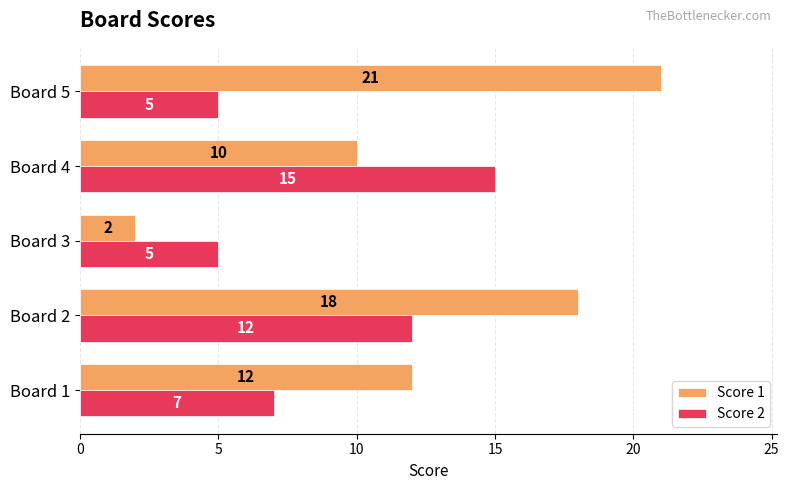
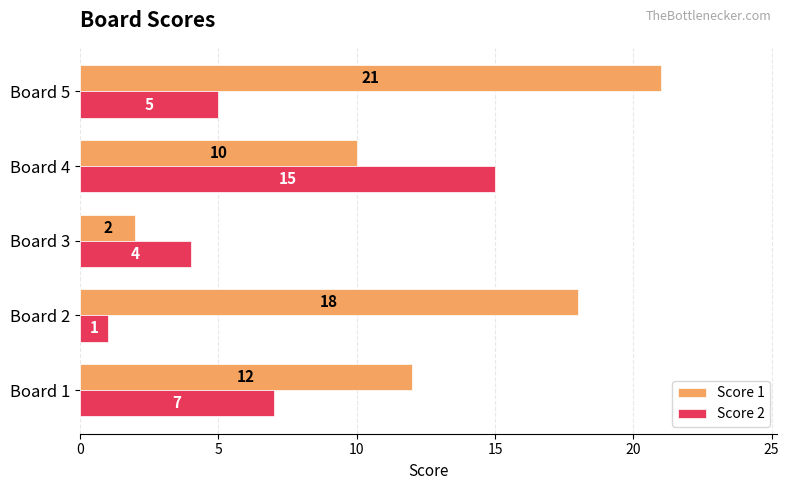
  {
    "Score 1": {
      "Board 5": 21,
      "Board 4": 10,
      "Board 3": 2,
      "Board 2": 18,
      "Board 1": 12
    },
    "Score 2": {
      "Board 5": 5,
      "Board 4": 15,
-     "Board 3": 5,
-     "Board 2": 12,
+     "Board 3": 4,
+     "Board 2": 1,
      "Board 1": 7
    }
  }
